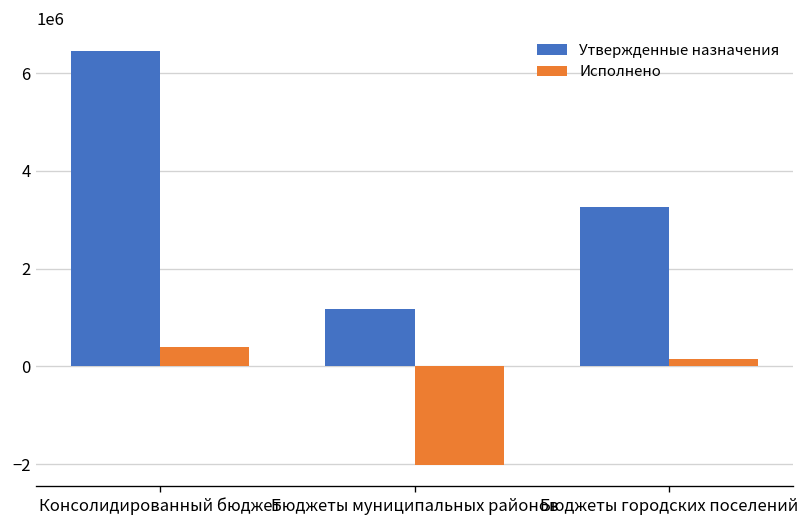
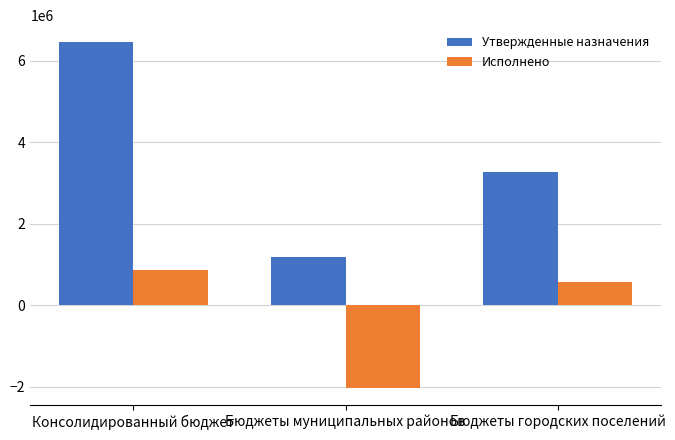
  {
    "Утвержденные назначения": {
      "Консолидированный бюджет": 6500000,
      "Бюджеты муниципальных районов": 1200000,
      "Бюджеты городских поселений": 3300000
    },
    "Исполнено": {
-     "Консолидированный бюджет": 400000,
+     "Консолидированный бюджет": 900000,
      "Бюджеты муниципальных районов": -2000000,
-     "Бюджеты городских поселений": 200000
+     "Бюджеты городских поселений": 600000
    }
  }
